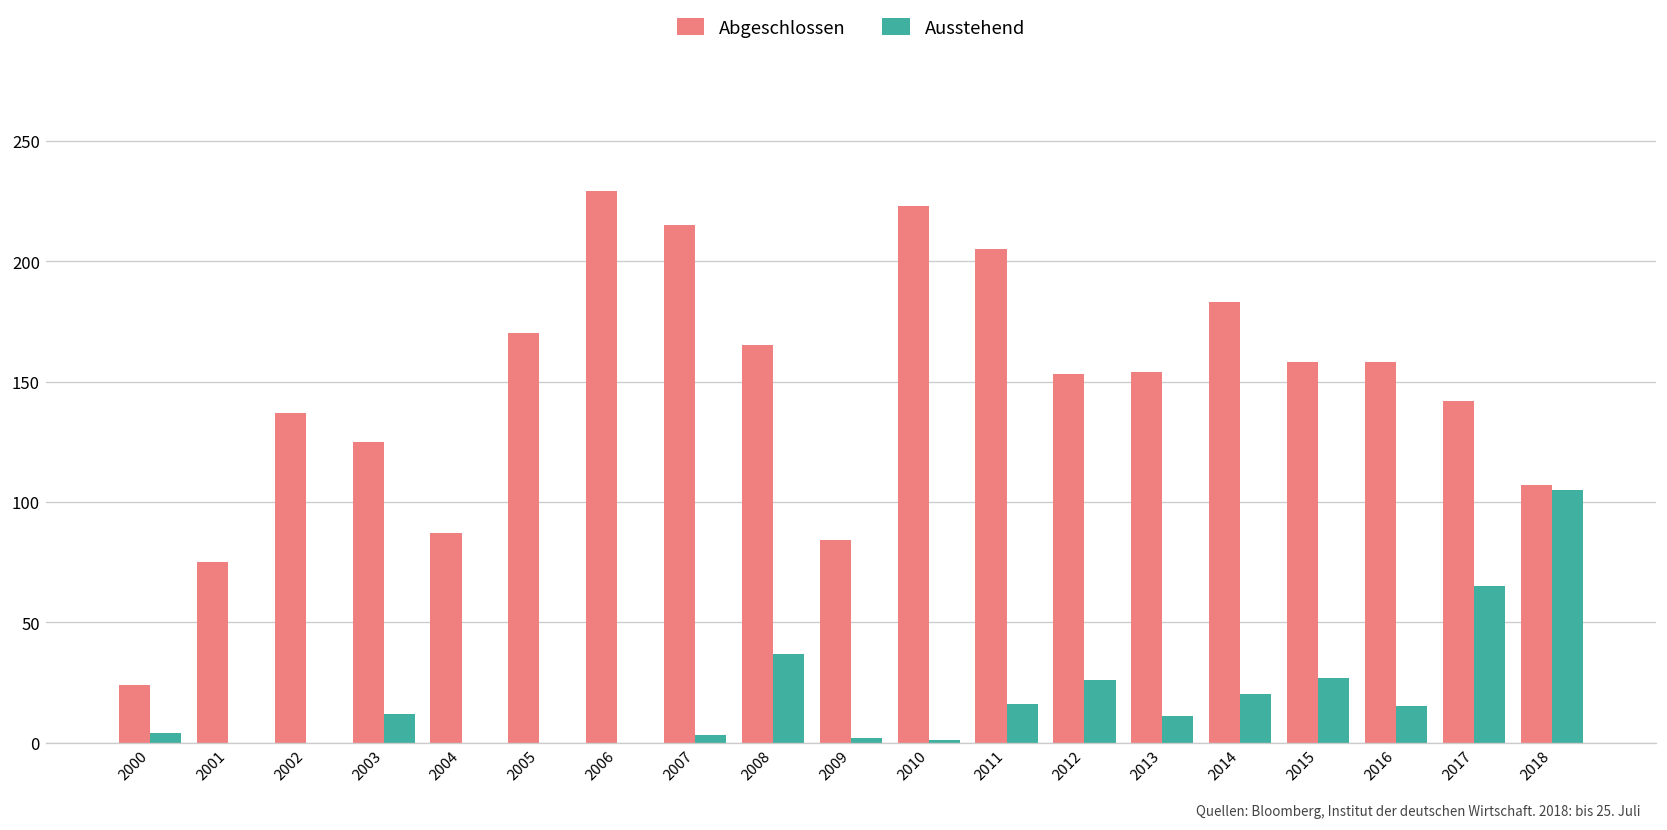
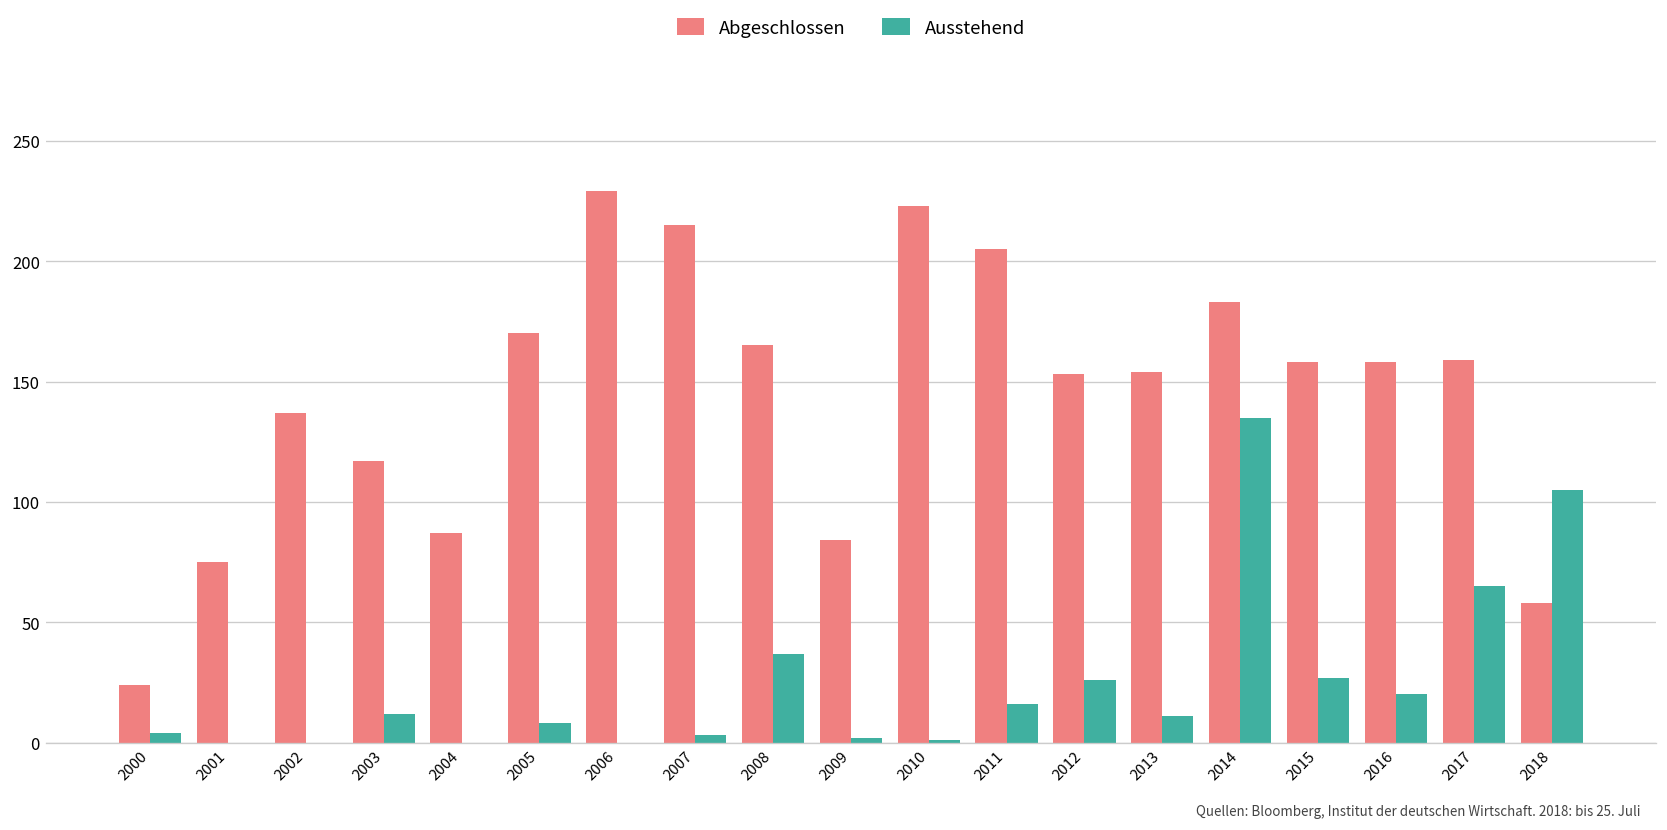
  {
    "Abgeschlossen": {
      "2000": 24,
      "2001": 75,
      "2002": 137,
-     "2003": 125,
+     "2003": 117,
      "2004": 87,
      "2005": 170,
      "2006": 229,
      "2007": 215,
      "2008": 165,
      "2009": 84,
      "2010": 223,
      "2011": 205,
      "2012": 153,
      "2013": 154,
      "2014": 183,
      "2015": 158,
      "2016": 158,
-     "2017": 142,
-     "2018": 107
+     "2017": 159,
+     "2018": 58
    },
    "Ausstehend": {
      "2000": 4,
      "2001": 0,
      "2002": 0,
      "2003": 12,
      "2004": 0,
-     "2005": 0,
+     "2005": 8,
      "2006": 0,
      "2007": 3,
      "2008": 37,
      "2009": 2,
      "2011": 16,
      "2012": 26,
      "2013": 11,
-     "2014": 20,
+     "2014": 135,
      "2015": 27,
-     "2016": 15,
+     "2016": 20,
      "2017": 65,
      "2018": 105
    }
  }
